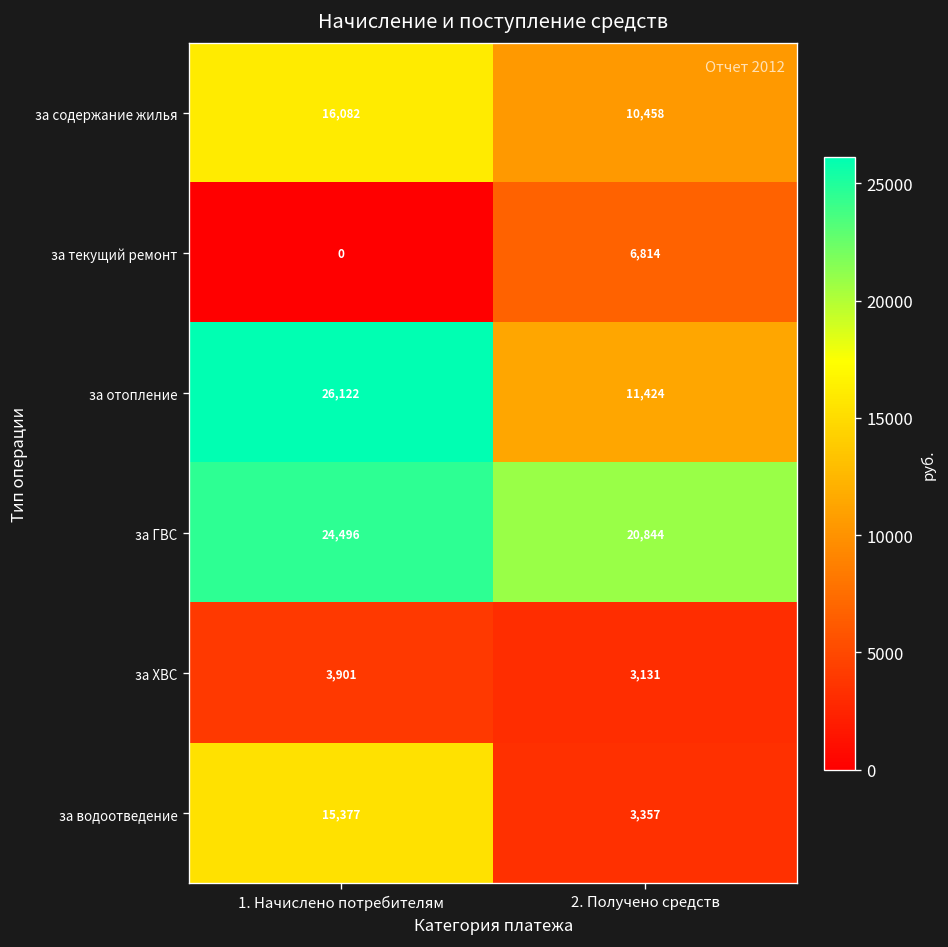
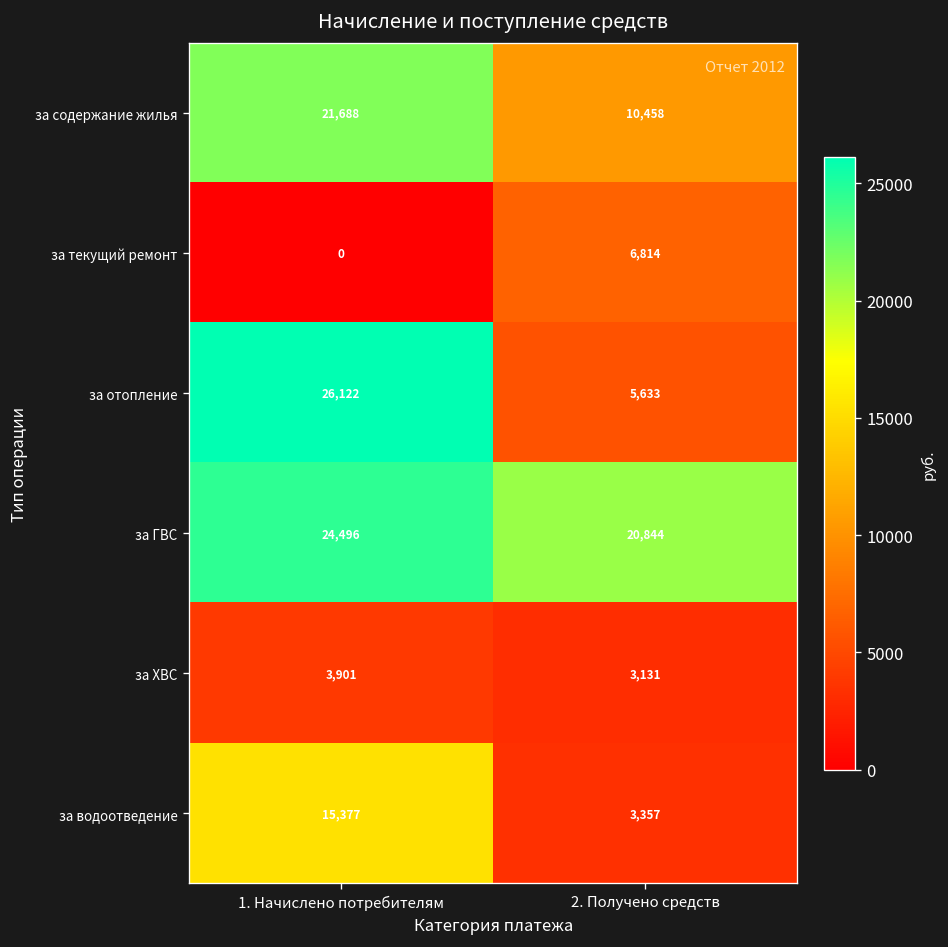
  {
    "за содержание жилья": {
-     "1. Начислено потребителям": "16,082"
+     "1. Начислено потребителям": "21,688"
    },
    "за текущий ремонт": {
      "1. Начислено потребителям": "0",
      "2. Получено средств": "6,814"
    },
    "за отопление": {
      "1. Начислено потребителям": "26,122",
-     "2. Получено средств": "11,424"
+     "2. Получено средств": "5,633"
    },
    "за ГВС": {
      "1. Начислено потребителям": "24,496",
      "2. Получено средств": "20,844"
    },
    "за ХВС": {
      "1. Начислено потребителям": "3,901",
      "2. Получено средств": "3,131"
    },
    "за водоотведение": {
      "1. Начислено потребителям": "15,377",
      "2. Получено средств": "3,357"
    }
  }
